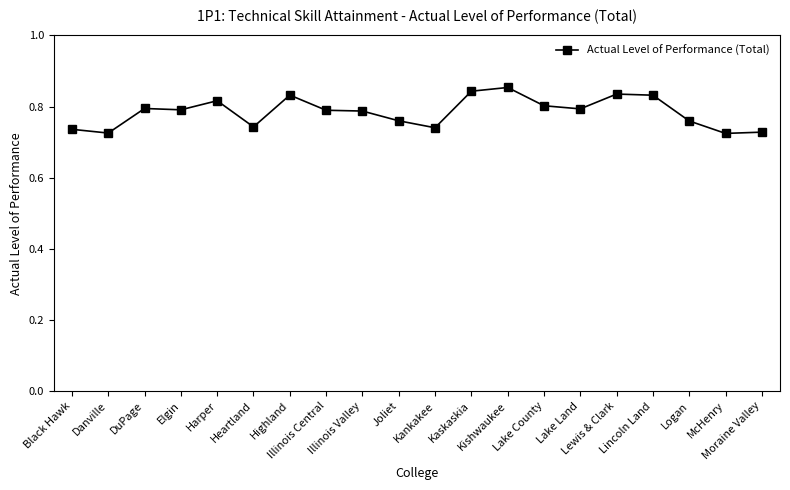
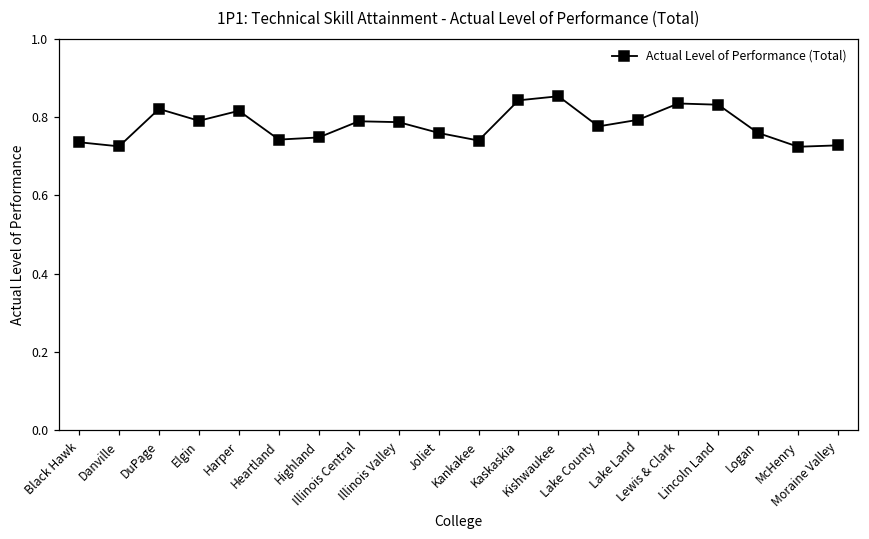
  {
    "Black Hawk": 0.74,
    "Danville": 0.73,
-   "DuPage": 0.79,
+   "DuPage": 0.82,
    "Elgin": 0.79,
    "Harper": 0.82,
    "Heartland": 0.74,
-   "Highland": 0.83,
+   "Highland": 0.75,
    "Illinois Central": 0.79,
    "Illinois Valley": 0.79,
    "Joliet": 0.76,
    "Kankakee": 0.74,
    "Kaskaskia": 0.84,
    "Kishwaukee": 0.85,
-   "Lake County": 0.80,
+   "Lake County": 0.78,
    "Lake Land": 0.79,
    "Lewis & Clark": 0.84,
    "Lincoln Land": 0.83,
    "Logan": 0.76,
    "McHenry": 0.72,
    "Moraine Valley": 0.73
  }
